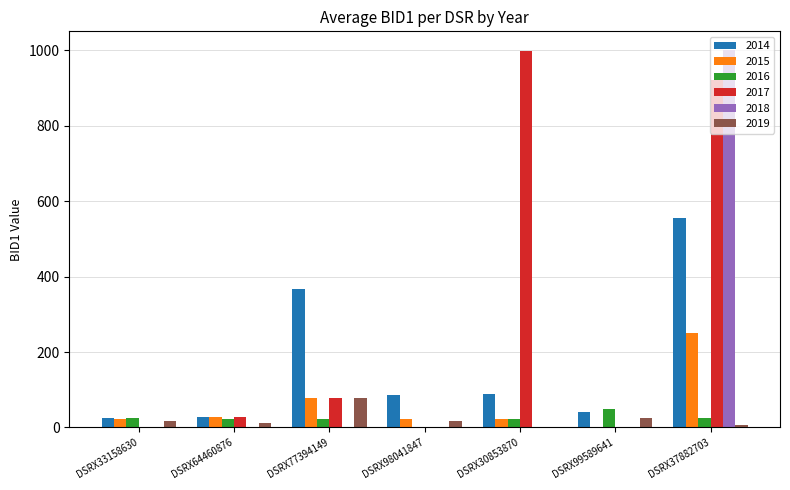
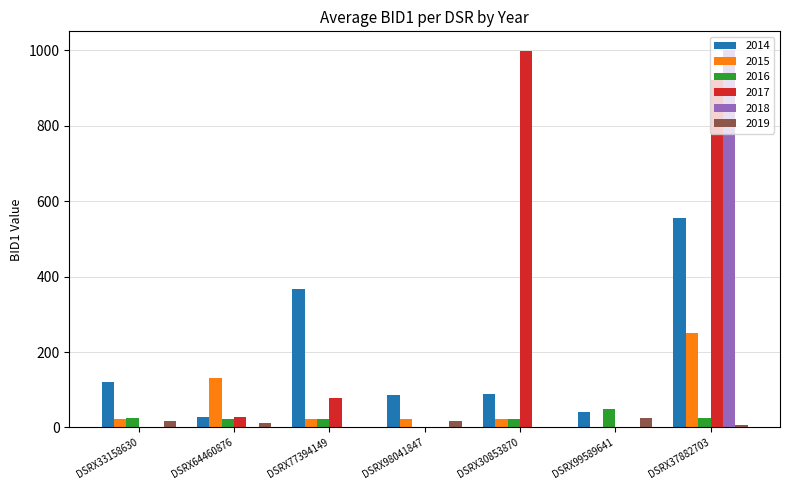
  {
    "2014": {
-     "DSRX33158630": 20,
+     "DSRX33158630": 120,
      "DSRX64460876": 30,
      "DSRX77394149": 370,
      "DSRX98041847": 90,
      "DSRX30853870": 90,
      "DSRX99589641": 40,
      "DSRX37882703": 550
    },
    "2015": {
      "DSRX33158630": 20,
-     "DSRX64460876": 30,
-     "DSRX77394149": 80,
+     "DSRX64460876": 130,
+     "DSRX77394149": 20,
      "DSRX98041847": 20,
      "DSRX30853870": 20,
      "DSRX37882703": 250
    },
    "2016": {
      "DSRX33158630": 20,
      "DSRX64460876": 20,
      "DSRX77394149": 20,
      "DSRX30853870": 20,
      "DSRX99589641": 50,
      "DSRX37882703": 20
    },
    "2017": {
      "DSRX64460876": 30,
      "DSRX77394149": 80,
      "DSRX30853870": 1000
    },
    "2019": {
      "DSRX33158630": 20,
      "DSRX64460876": 10,
-     "DSRX77394149": 80,
+     "DSRX77394149": 0,
      "DSRX98041847": 20,
      "DSRX99589641": 30
    }
  }
